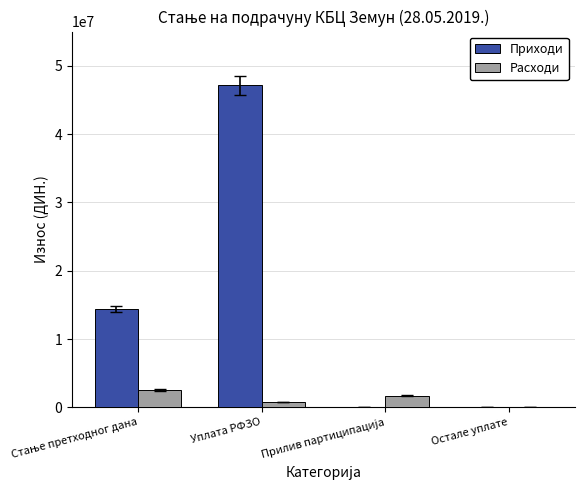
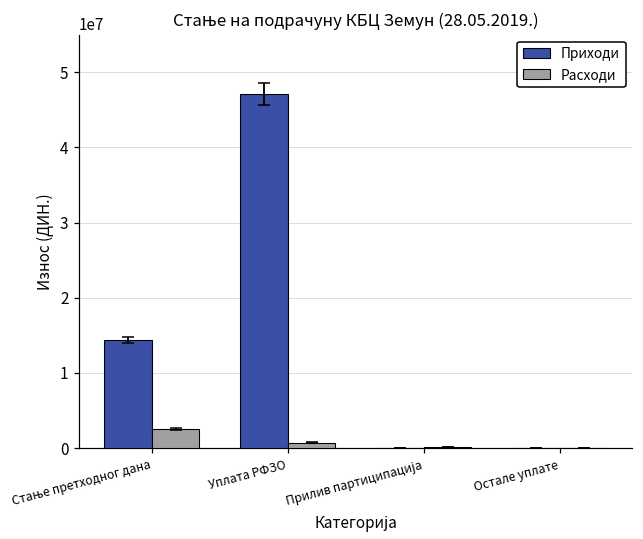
  {
    "Расходи": {
      "Стање претходног дана": 3000000,
      "Уплата РФЗО": 1000000,
-     "Прилив партиципација": 2000000,
+     "Прилив партиципација": 0,
      "Остале уплате": 0
    }
  }
